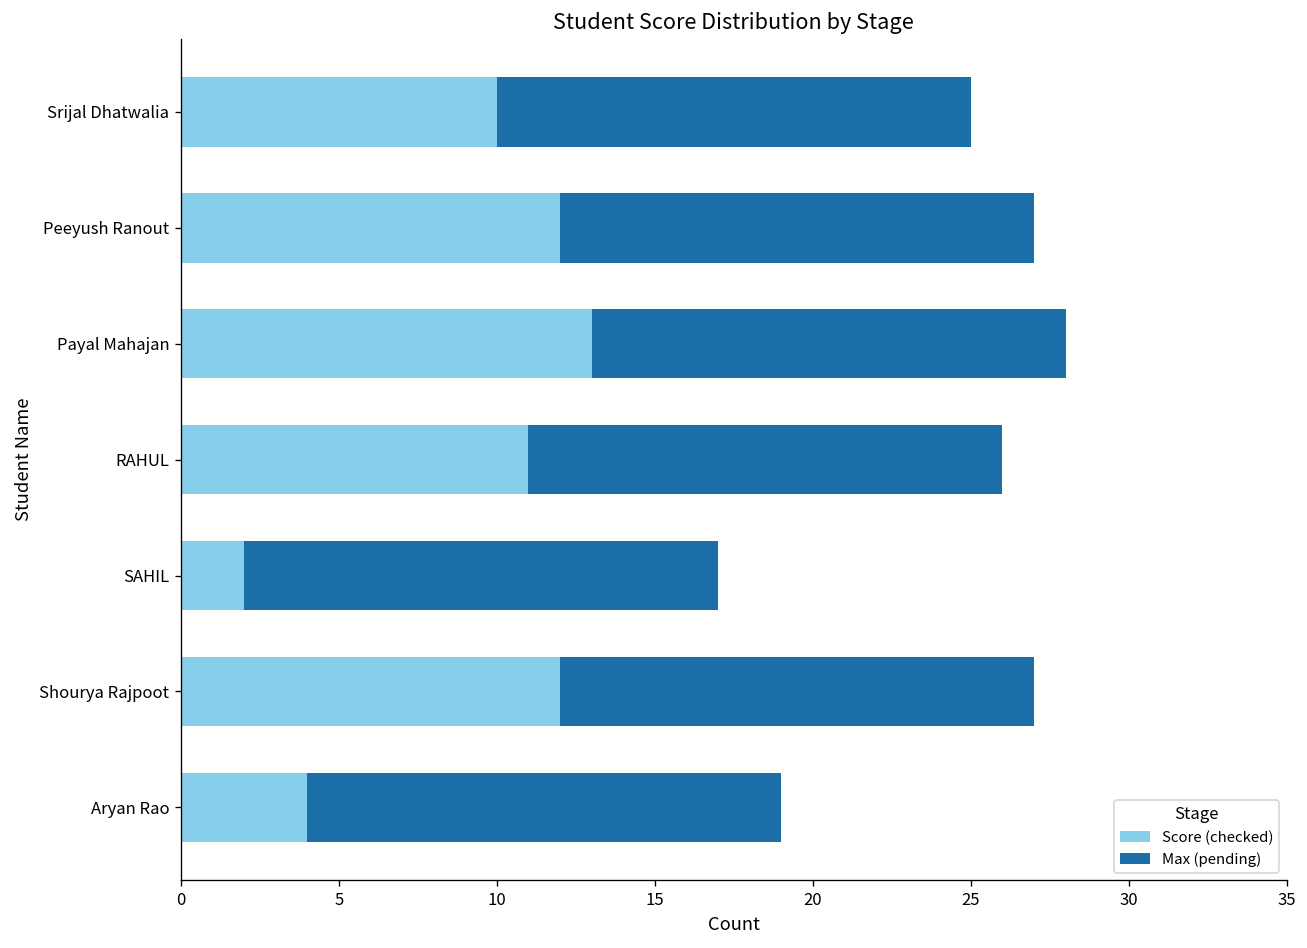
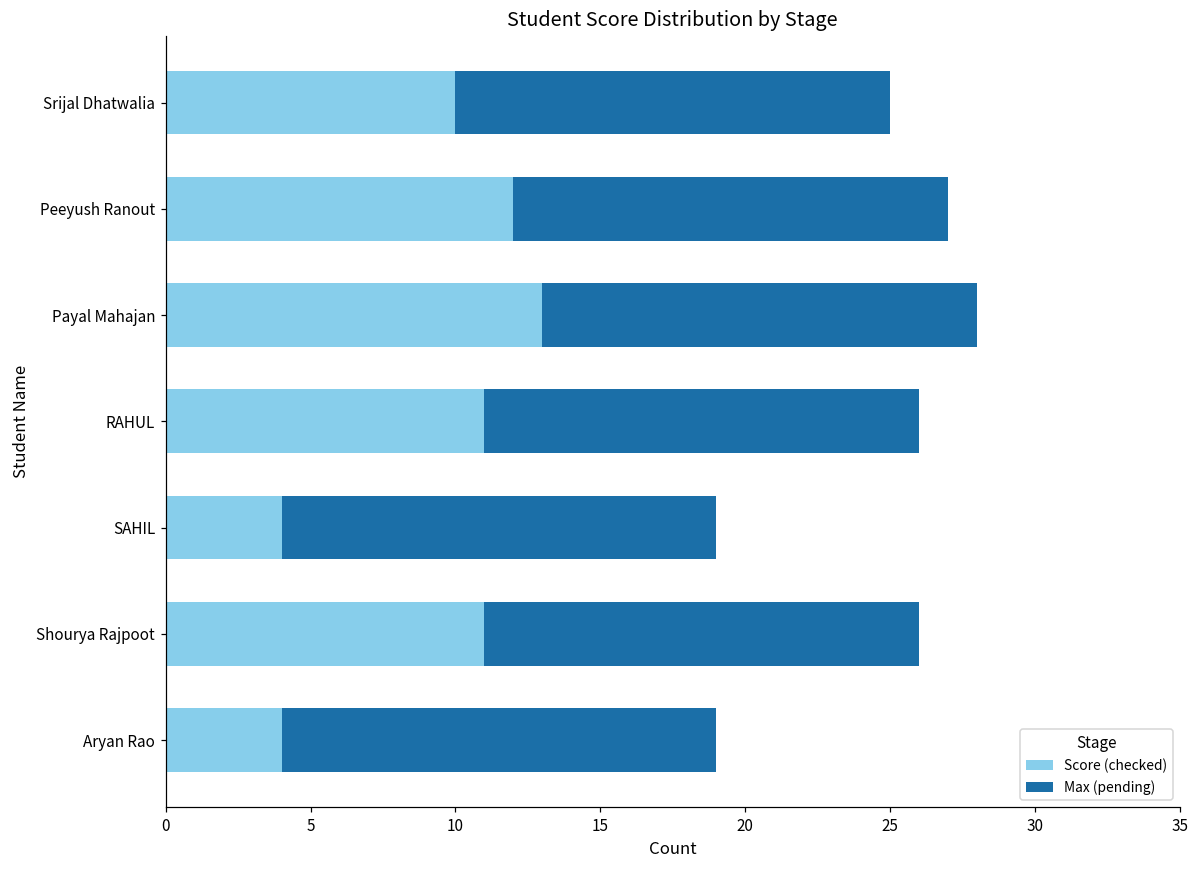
  {
    "Score (checked)": {
      "Srijal Dhatwalia": 10,
      "Peeyush Ranout": 12,
      "Payal Mahajan": 13,
      "RAHUL": 11,
-     "SAHIL": 2,
-     "Shourya Rajpoot": 12,
+     "SAHIL": 4,
+     "Shourya Rajpoot": 11,
      "Aryan Rao": 4
    },
    "Max (pending)": {
      "Srijal Dhatwalia": 15,
      "Peeyush Ranout": 15,
      "Payal Mahajan": 15,
      "RAHUL": 15,
      "SAHIL": 15,
      "Shourya Rajpoot": 15,
      "Aryan Rao": 15
    }
  }
